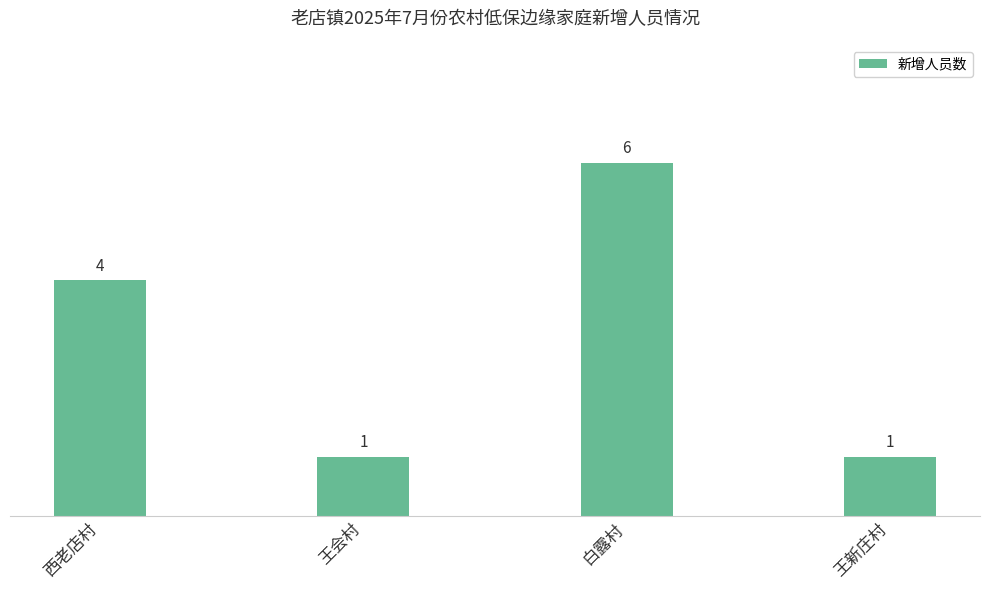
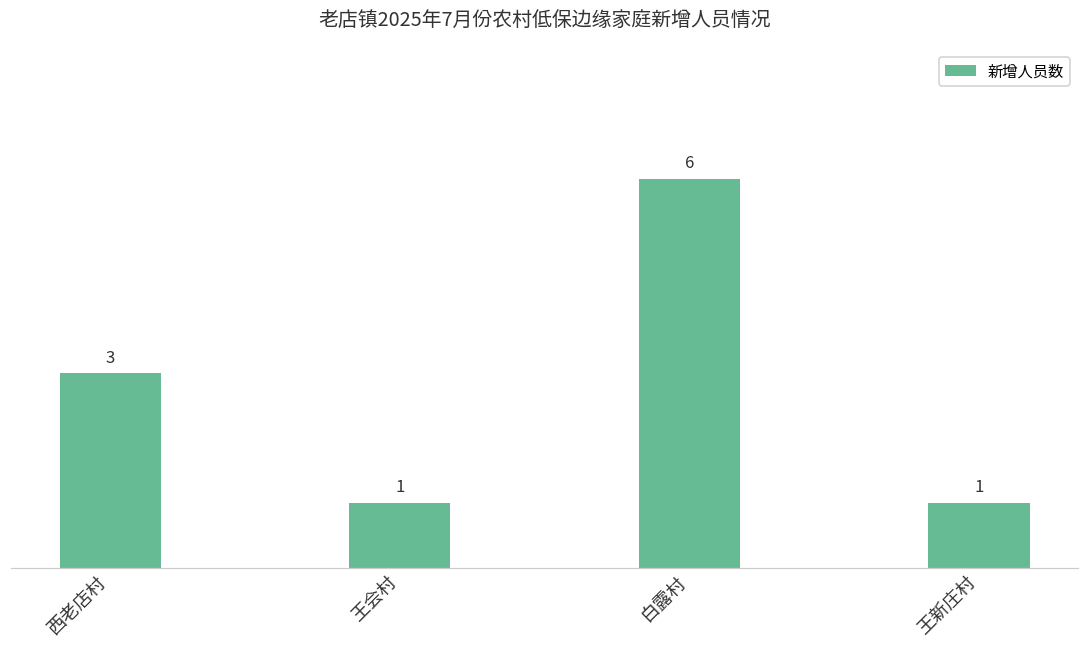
  {
-   "西老店村": 4,
+   "西老店村": 3,
    "王会村": 1,
    "白露村": 6,
    "王新庄村": 1
  }
